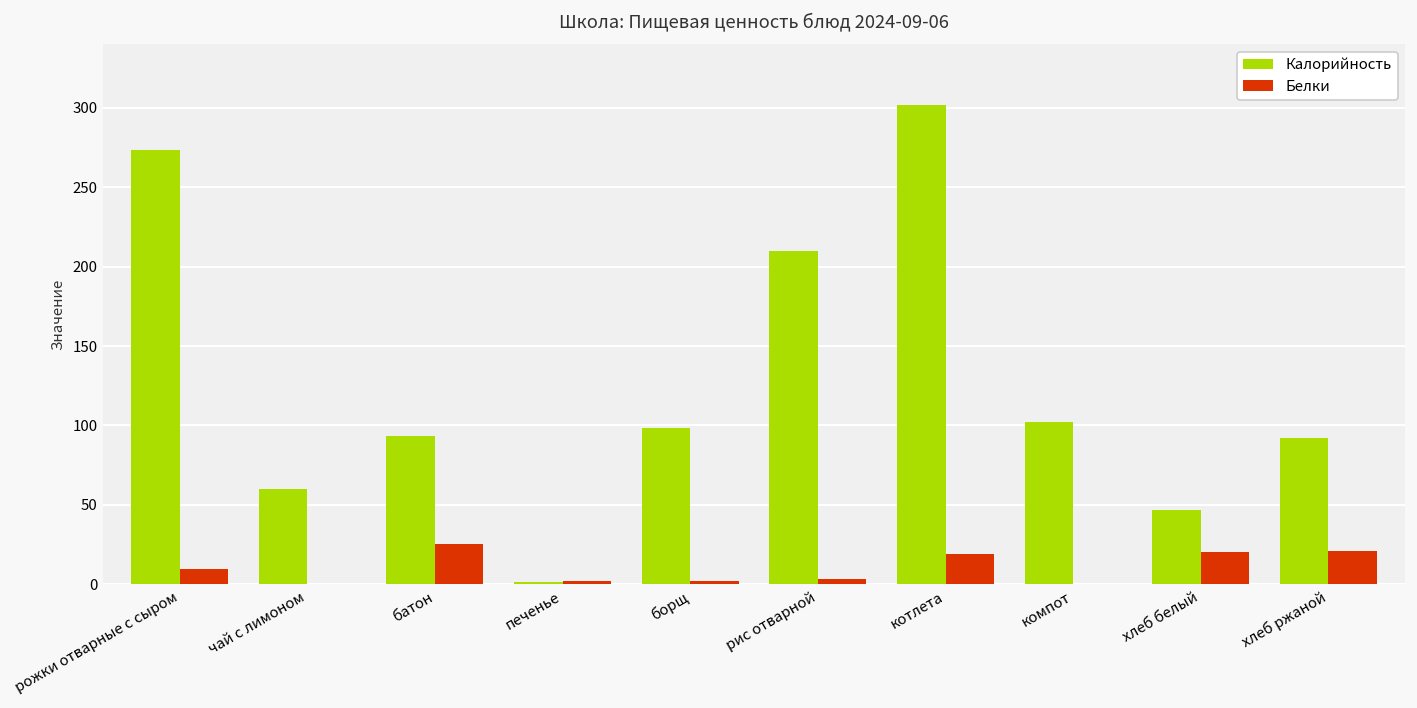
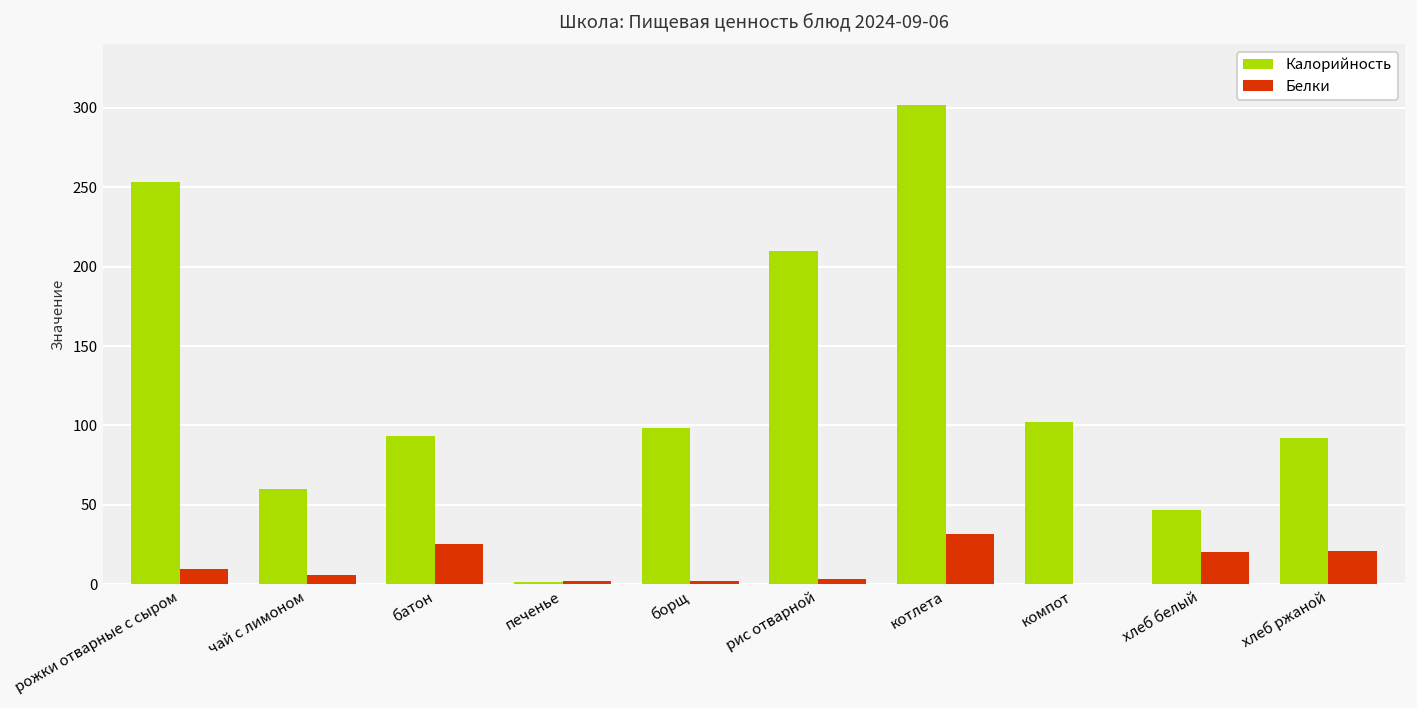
  {
    "Калорийность": {
-     "рожки отварные с сыром": 274,
+     "рожки отварные с сыром": 253,
      "чай с лимоном": 60,
      "батон": 94,
      "борщ": 98,
      "рис отварной": 210,
      "котлета": 302,
      "компот": 102,
      "хлеб белый": 47,
      "хлеб ржаной": 92
    },
    "Белки": {
      "рожки отварные с сыром": 10,
-     "чай с лимоном": 0,
+     "чай с лимоном": 6,
      "батон": 25,
      "печенье": 2,
      "рис отварной": 4,
-     "котлета": 19,
+     "котлета": 32,
      "хлеб белый": 20,
      "хлеб ржаной": 21
    }
  }
